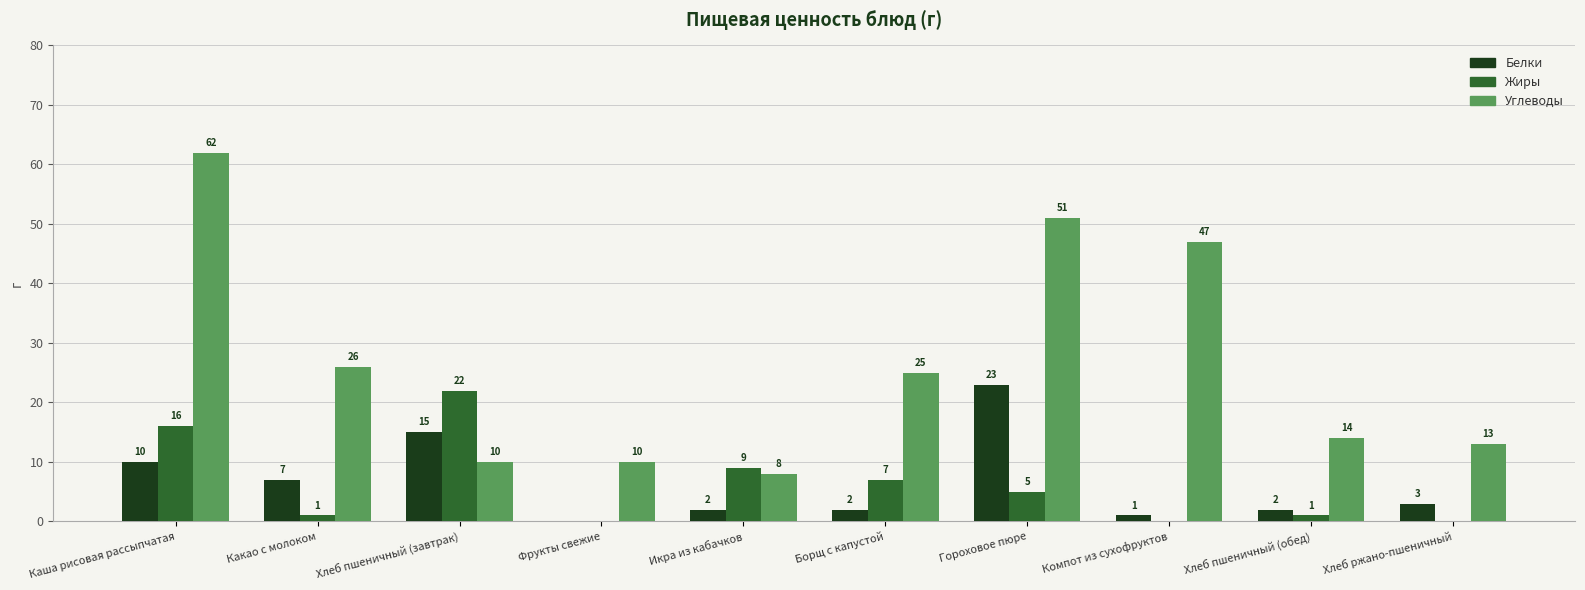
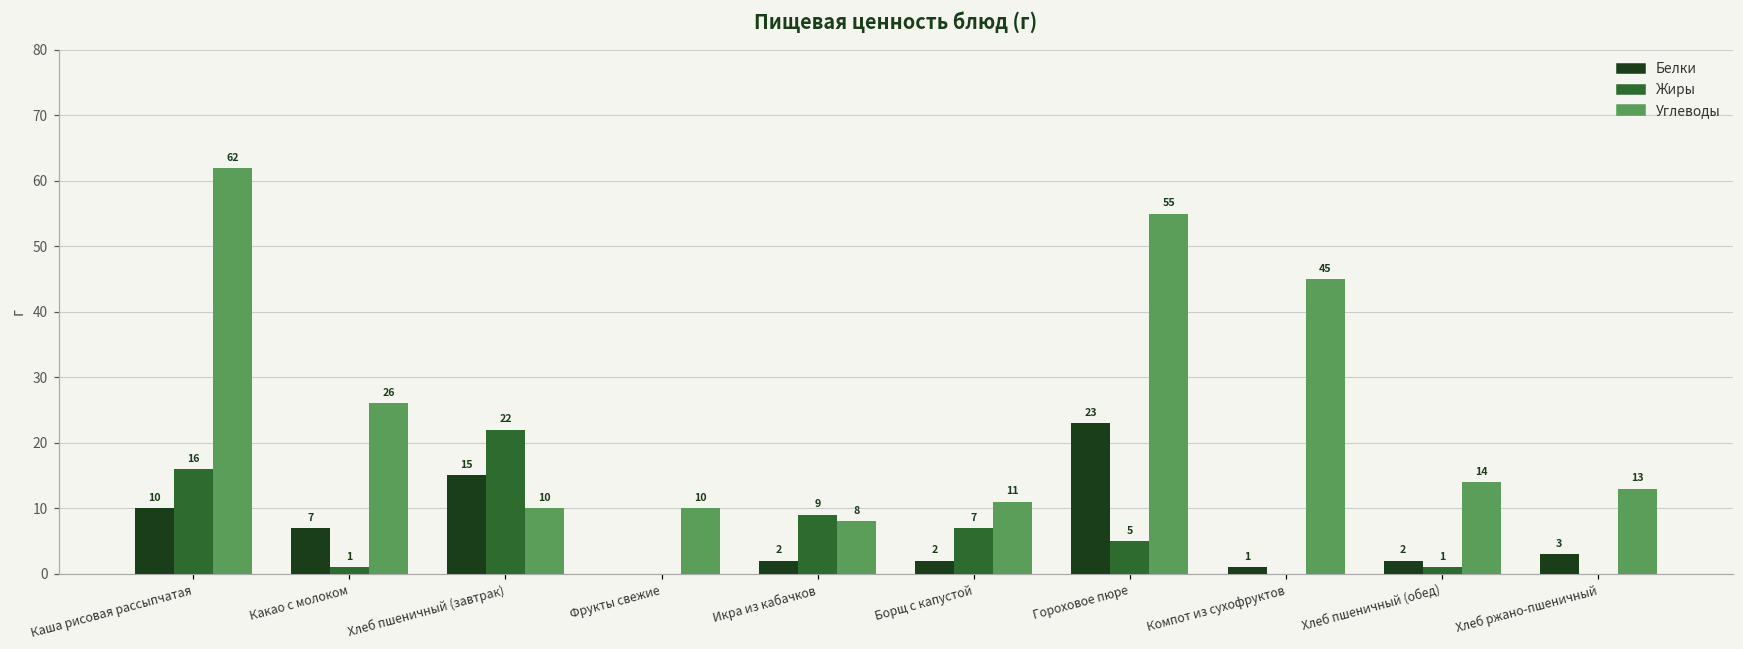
  {
    "Углеводы": {
      "Каша рисовая рассыпчатая": 62,
      "Какао с молоком": 26,
      "Хлеб пшеничный (завтрак)": 10,
      "Фрукты свежие": 10,
      "Икра из кабачков": 8,
-     "Борщ с капустой": 25,
-     "Гороховое пюре": 51,
-     "Компот из сухофруктов": 47,
+     "Борщ с капустой": 11,
+     "Гороховое пюре": 55,
+     "Компот из сухофруктов": 45,
      "Хлеб пшеничный (обед)": 14,
      "Хлеб ржано-пшеничный": 13
    }
  }
